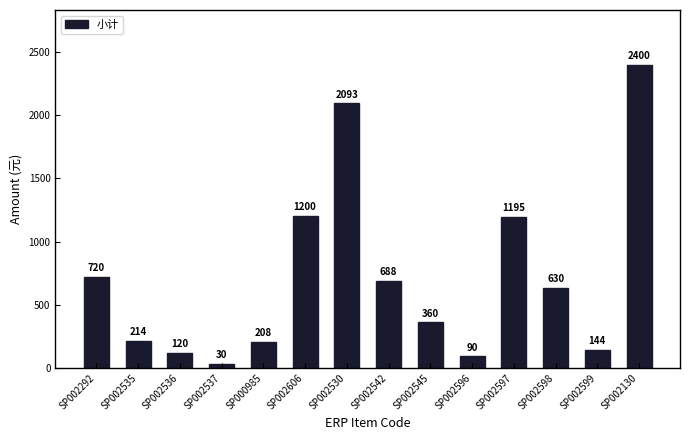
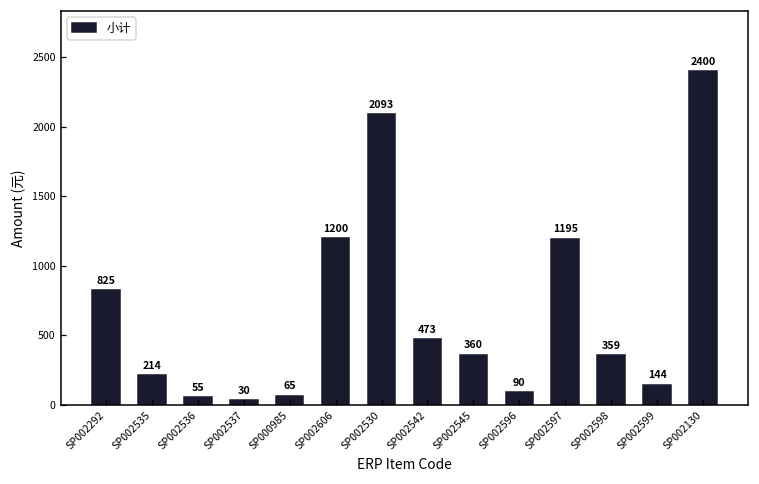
  {
-   "SP002292": 720,
+   "SP002292": 825,
    "SP002535": 214,
-   "SP002536": 120,
+   "SP002536": 55,
    "SP002537": 30,
-   "SP000985": 208,
+   "SP000985": 65,
    "SP002606": 1200,
    "SP002530": 2093,
-   "SP002542": 688,
+   "SP002542": 473,
    "SP002545": 360,
    "SP002596": 90,
    "SP002597": 1195,
-   "SP002598": 630,
+   "SP002598": 359,
    "SP002599": 144,
    "SP002130": 2400
  }
